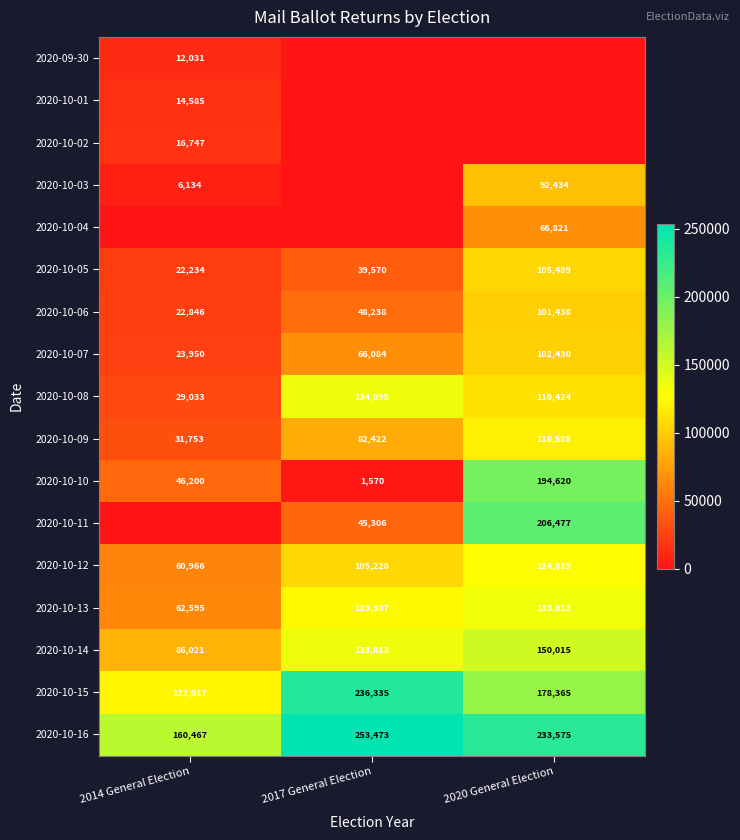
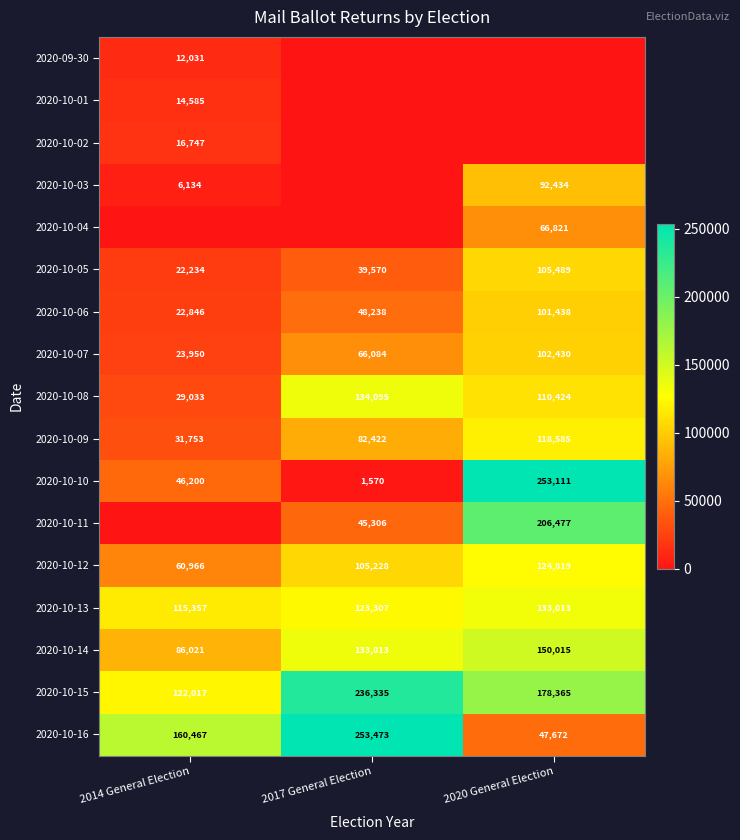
  {
    "2020-09-30": {
      "2014 General Election": "12,031"
    },
    "2020-10-01": {
      "2014 General Election": "14,585"
    },
    "2020-10-02": {
      "2014 General Election": "16,747"
    },
    "2020-10-03": {
      "2014 General Election": "6,134",
      "2020 General Election": "92,434"
    },
    "2020-10-04": {
      "2020 General Election": "66,821"
    },
    "2020-10-05": {
      "2014 General Election": "22,234",
      "2017 General Election": "39,570",
      "2020 General Election": "105,489"
    },
    "2020-10-06": {
      "2014 General Election": "22,846",
      "2017 General Election": "48,238",
      "2020 General Election": "101,438"
    },
    "2020-10-07": {
      "2014 General Election": "23,950",
      "2017 General Election": "66,084",
      "2020 General Election": "102,430"
    },
    "2020-10-08": {
      "2014 General Election": "29,033",
      "2017 General Election": "134,095",
      "2020 General Election": "110,424"
    },
    "2020-10-09": {
      "2014 General Election": "31,753",
      "2017 General Election": "82,422",
      "2020 General Election": "118,585"
    },
    "2020-10-10": {
      "2014 General Election": "46,200",
      "2017 General Election": "1,570",
-     "2020 General Election": "194,620"
+     "2020 General Election": "253,111"
    },
    "2020-10-11": {
      "2017 General Election": "45,306",
      "2020 General Election": "206,477"
    },
    "2020-10-12": {
      "2014 General Election": "60,966",
      "2017 General Election": "105,228",
      "2020 General Election": "124,819"
    },
    "2020-10-13": {
-     "2014 General Election": "62,595",
+     "2014 General Election": "115,357",
      "2017 General Election": "123,307",
      "2020 General Election": "133,013"
    },
    "2020-10-14": {
      "2014 General Election": "86,021",
      "2017 General Election": "133,813",
      "2020 General Election": "150,015"
    },
    "2020-10-15": {
      "2014 General Election": "122,017",
      "2017 General Election": "236,335",
      "2020 General Election": "178,365"
    },
    "2020-10-16": {
      "2014 General Election": "160,467",
      "2017 General Election": "253,473",
-     "2020 General Election": "233,575"
+     "2020 General Election": "47,672"
    }
  }
